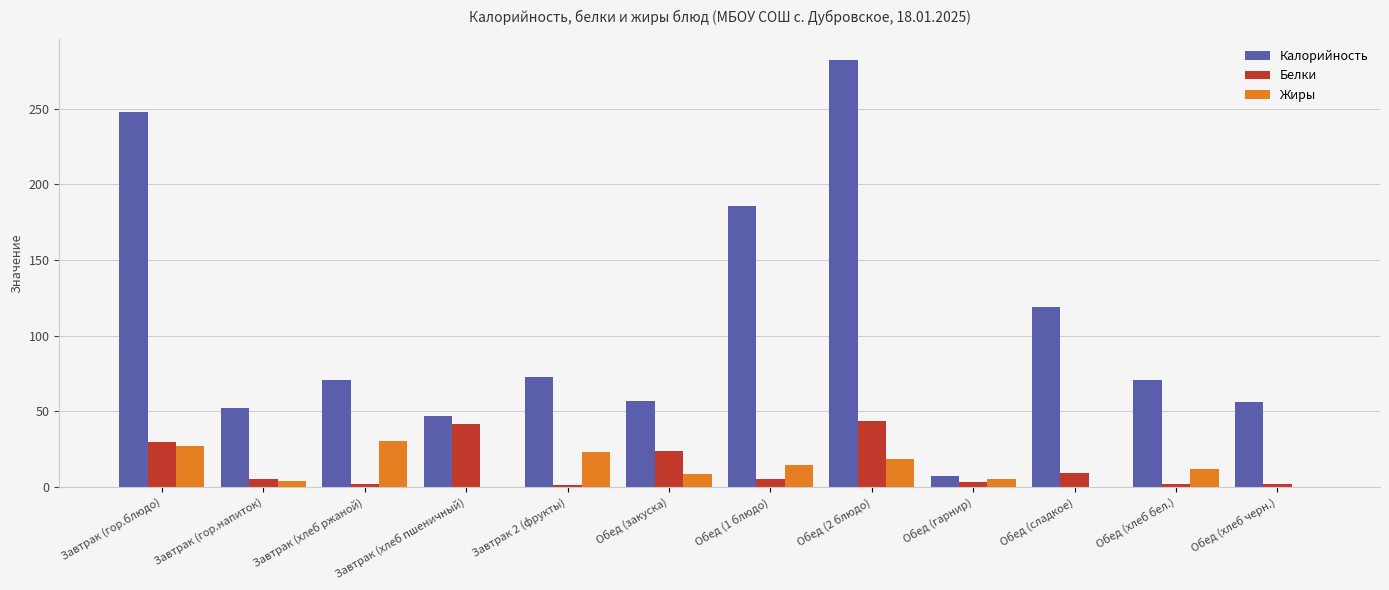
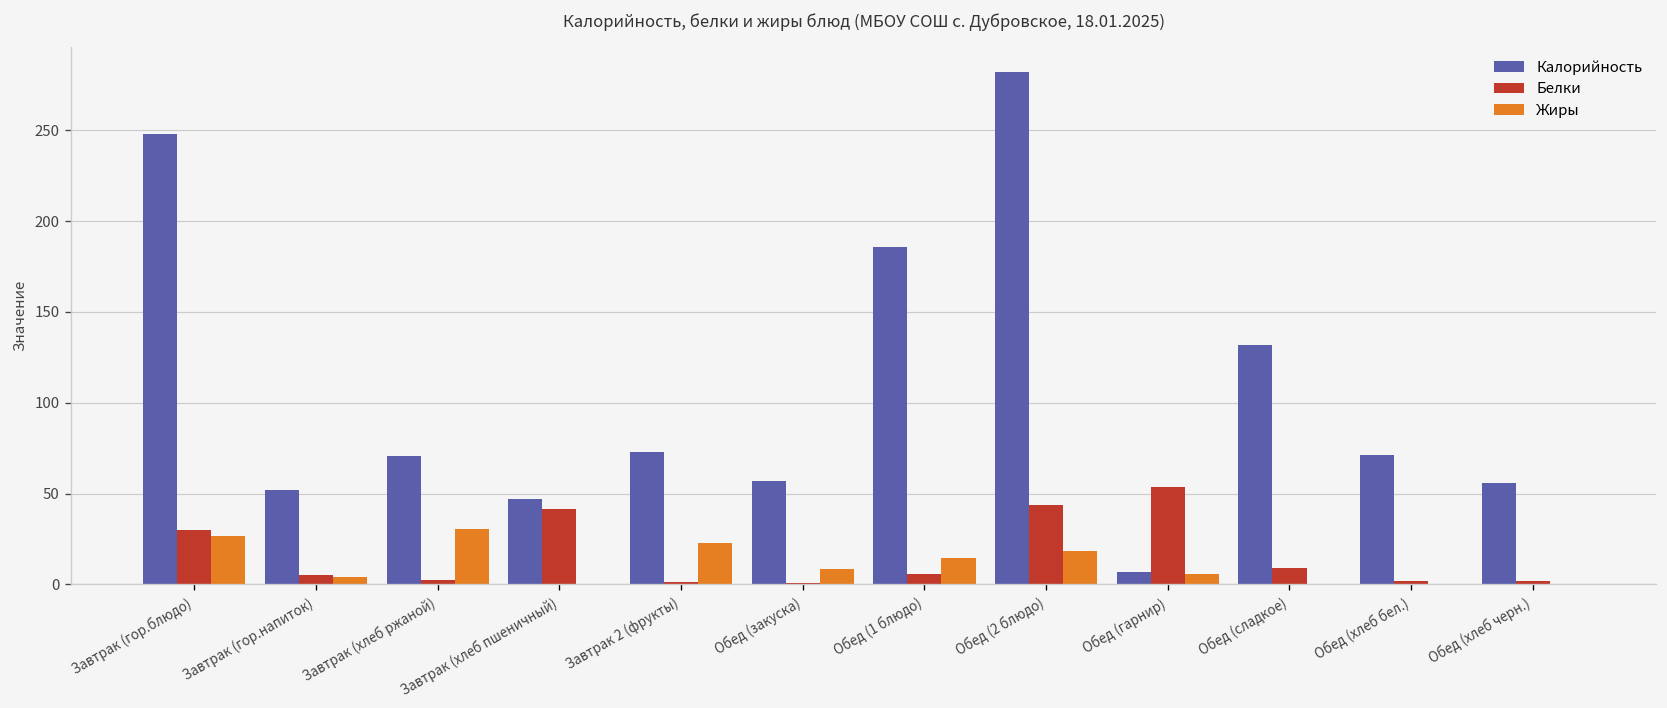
  {
    "Калорийность": {
      "Завтрак (гор.блюдо)": 248,
      "Завтрак (гор.напиток)": 52,
      "Завтрак (хлеб ржаной)": 71,
      "Завтрак (хлеб пшеничный)": 47,
      "Завтрак 2 (фрукты)": 73,
      "Обед (закуска)": 57,
      "Обед (1 блюдо)": 186,
      "Обед (2 блюдо)": 282,
      "Обед (гарнир)": 7,
-     "Обед (сладкое)": 119,
+     "Обед (сладкое)": 132,
      "Обед (хлеб бел.)": 71,
      "Обед (хлеб черн.)": 56
    },
    "Белки": {
      "Завтрак (гор.блюдо)": 30,
      "Завтрак (гор.напиток)": 5,
      "Завтрак (хлеб ржаной)": 2,
      "Завтрак (хлеб пшеничный)": 42,
-     "Обед (закуска)": 24,
+     "Обед (закуска)": 1,
      "Обед (1 блюдо)": 6,
      "Обед (2 блюдо)": 44,
-     "Обед (гарнир)": 3,
+     "Обед (гарнир)": 53,
      "Обед (сладкое)": 9,
      "Обед (хлеб бел.)": 2,
      "Обед (хлеб черн.)": 2
    },
    "Жиры": {
      "Завтрак (гор.блюдо)": 27,
      "Завтрак (гор.напиток)": 4,
      "Завтрак (хлеб ржаной)": 30,
      "Завтрак 2 (фрукты)": 23,
      "Обед (закуска)": 8,
      "Обед (1 блюдо)": 14,
      "Обед (2 блюдо)": 18,
      "Обед (гарнир)": 6,
      "Обед (сладкое)": 0,
-     "Обед (хлеб бел.)": 12,
+     "Обед (хлеб бел.)": 0,
      "Обед (хлеб черн.)": 0
    }
  }
